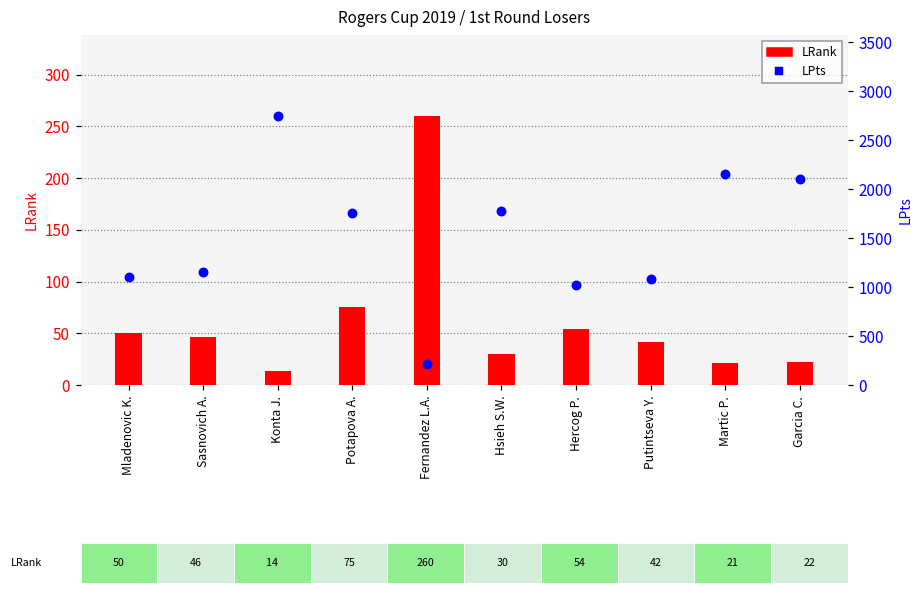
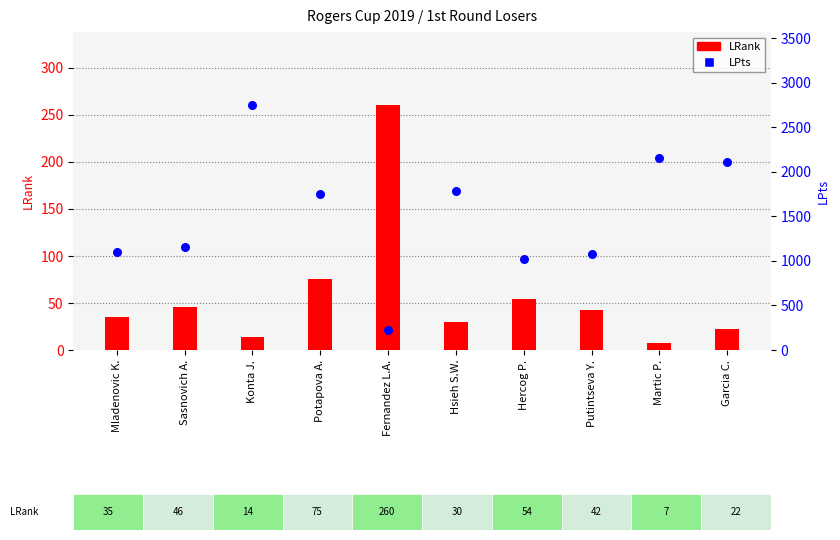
  {
    "LRank": {
-     "Mladenovic K.": 50,
-     "Martic P.": 21
+     "Mladenovic K.": 35,
+     "Martic P.": 7
    }
  }
